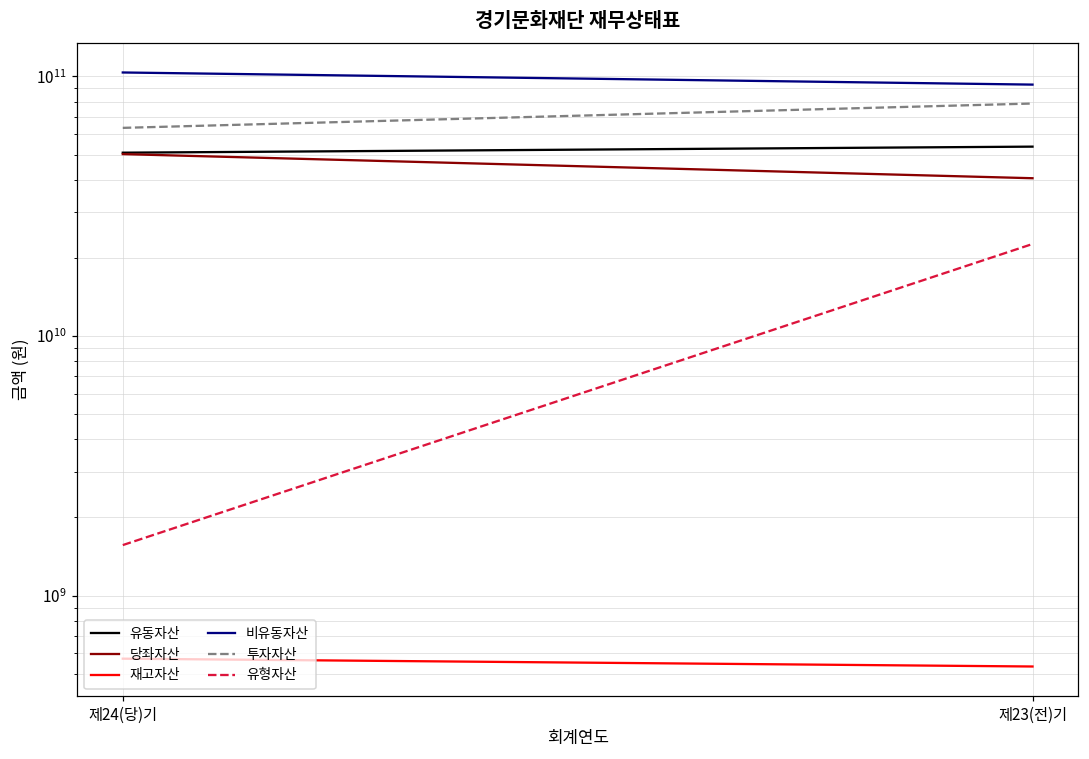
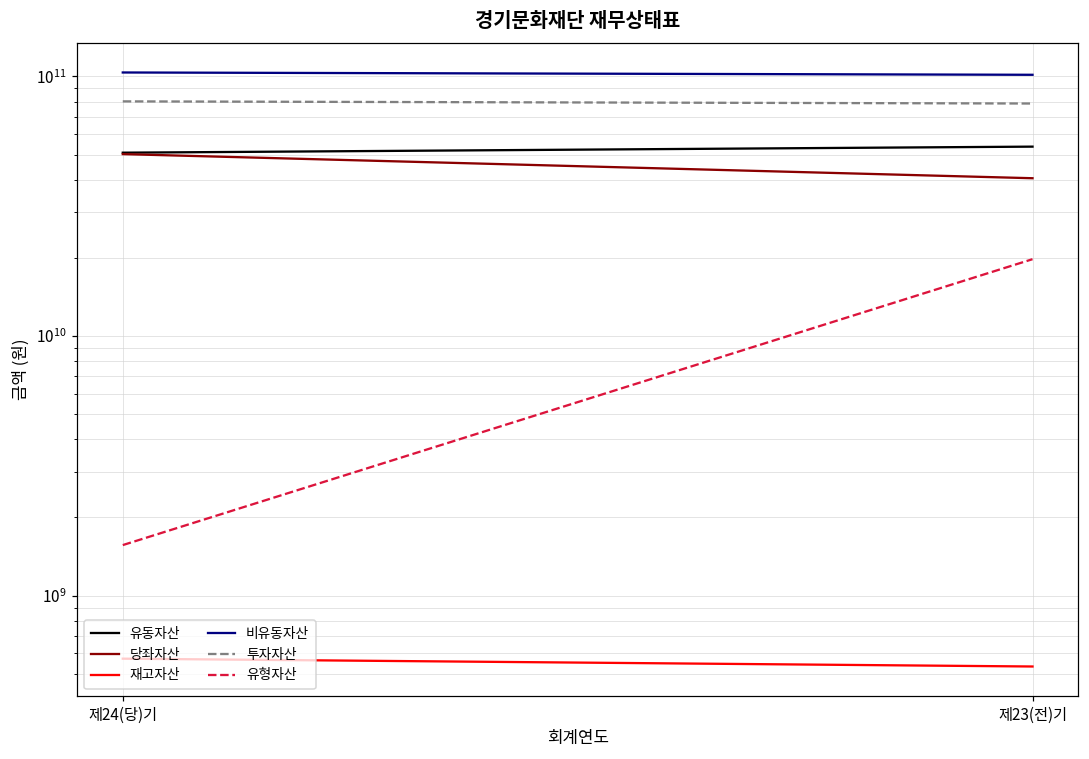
  {
    "유동자산": {
      "제23(전)기": 54000000000
    },
    "당좌자산": {
      "제23(전)기": 41000000000
    },
    "재고자산": {
      "제23(전)기": 530000000
    },
    "비유동자산": {
      "제24(당)기": 100000000000,
-     "제23(전)기": 93000000000
+     "제23(전)기": 101000000000
    },
    "투자자산": {
-     "제24(당)기": 63000000000,
+     "제24(당)기": 80000000000,
      "제23(전)기": 79000000000
    },
    "유형자산": {
      "제24(당)기": 1600000000,
-     "제23(전)기": 23000000000
+     "제23(전)기": 20000000000
    }
  }
